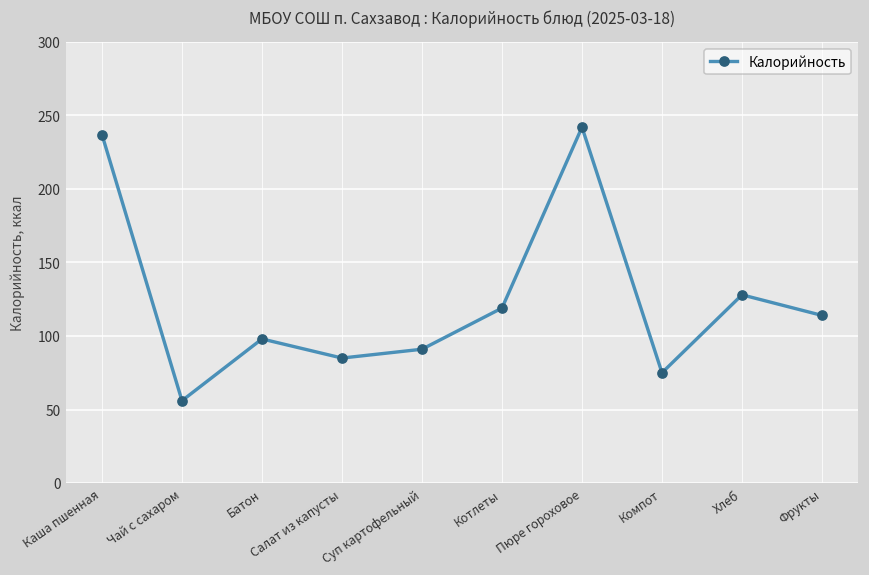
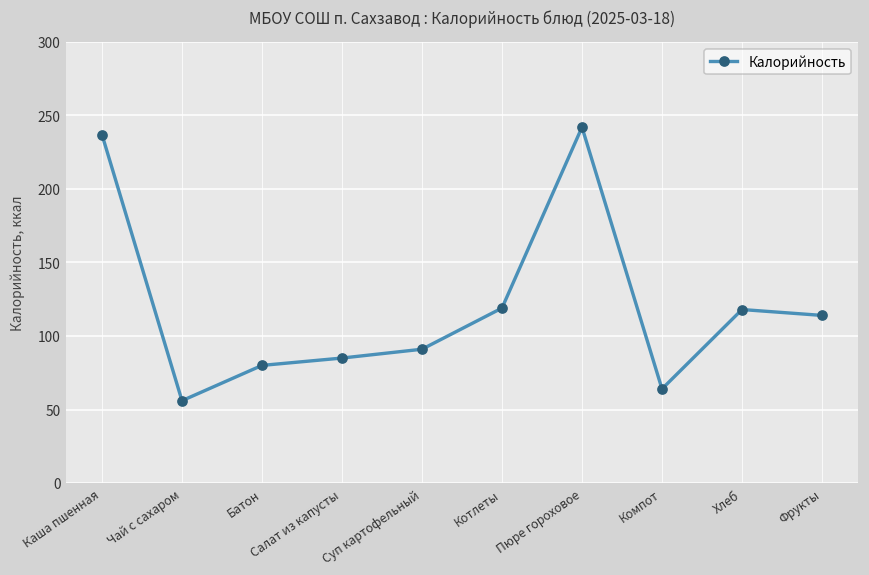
  {
    "Каша пшенная": 237,
    "Чай с сахаром": 56,
-   "Батон": 98,
+   "Батон": 80,
    "Салат из капусты": 85,
    "Суп картофельный": 91,
    "Котлеты": 119,
    "Пюре гороховое": 242,
-   "Компот": 75,
-   "Хлеб": 128,
+   "Компот": 64,
+   "Хлеб": 118,
    "Фрукты": 114
  }
